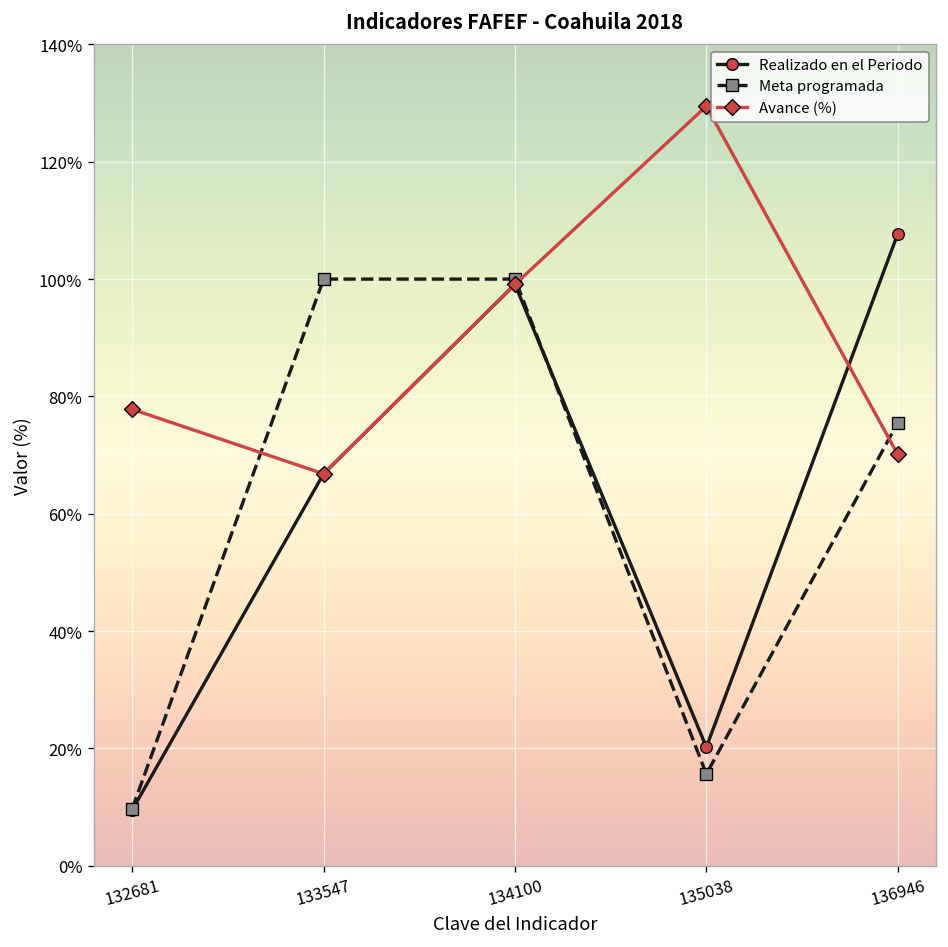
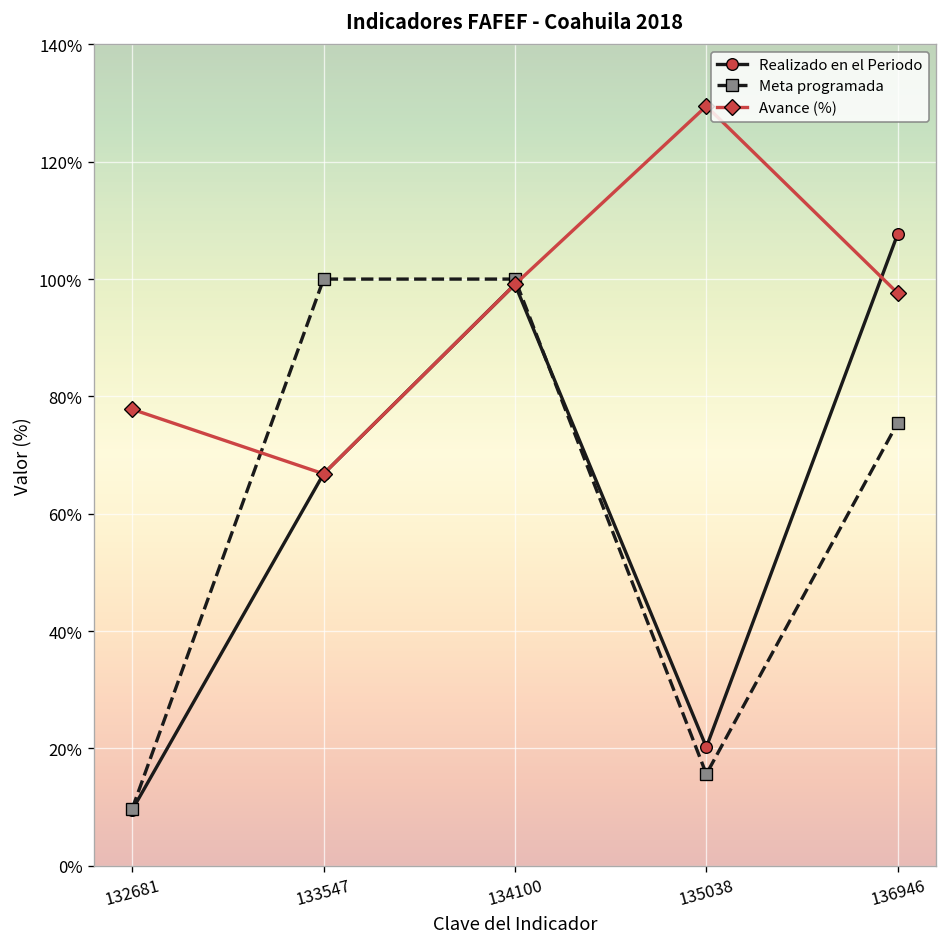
  {
    "Avance (%)": {
      "132681": "78%",
      "135038": "129%",
-     "136946": "70%"
+     "136946": "98%"
    }
  }
